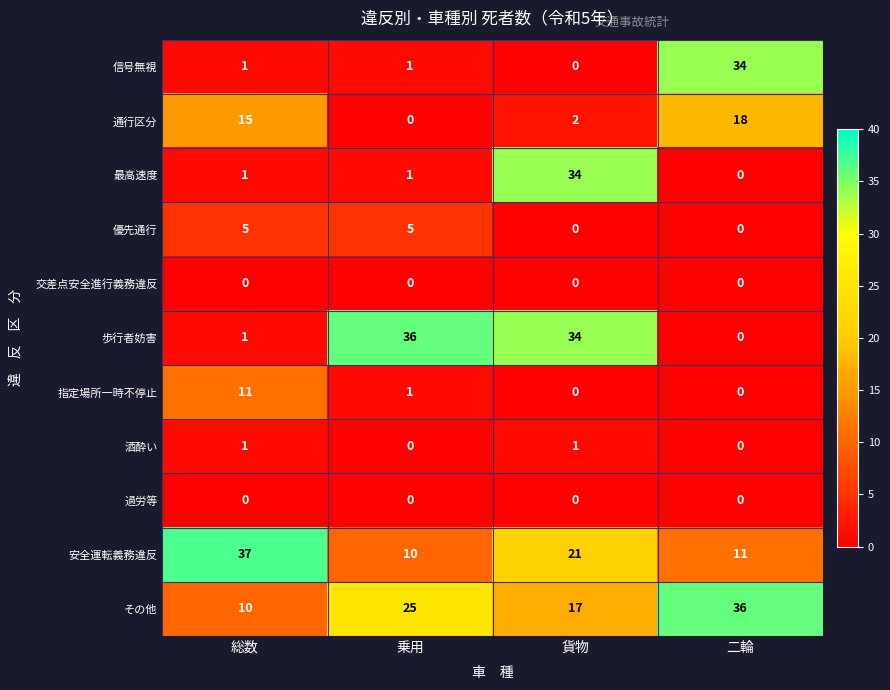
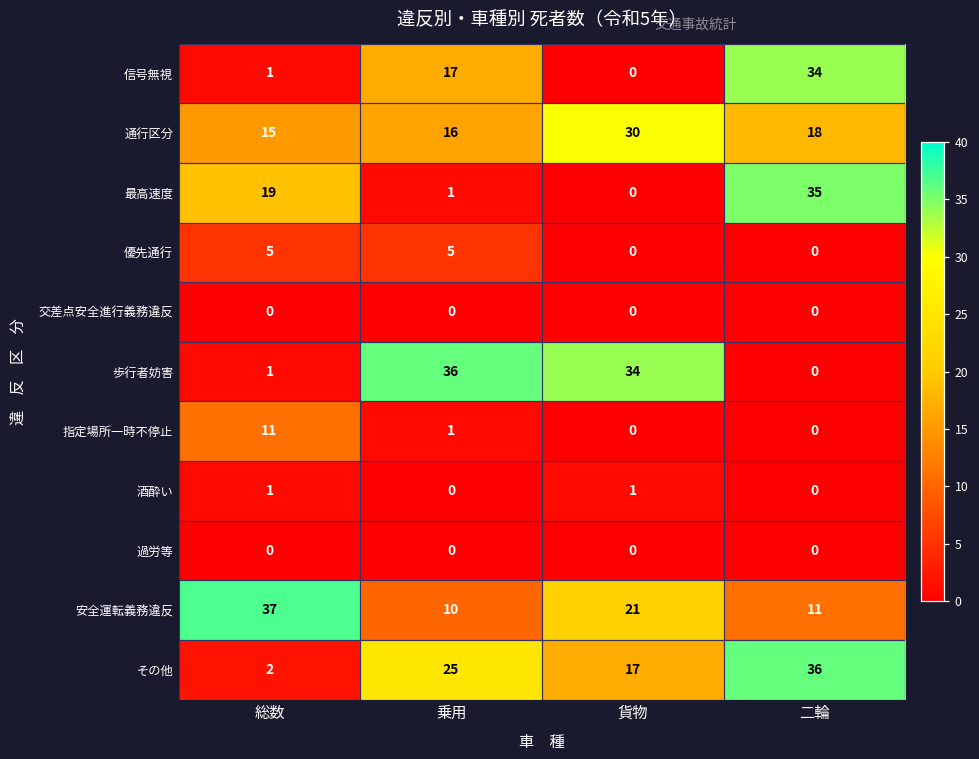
  {
    "信号無視": {
      "総数": 1,
-     "乗用": 1,
+     "乗用": 17,
      "貨物": 0,
      "二輪": 34
    },
    "通行区分": {
      "総数": 15,
-     "乗用": 0,
-     "貨物": 2,
+     "乗用": 16,
+     "貨物": 30,
      "二輪": 18
    },
    "最高速度": {
-     "総数": 1,
+     "総数": 19,
      "乗用": 1,
-     "貨物": 34,
-     "二輪": 0
+     "貨物": 0,
+     "二輪": 35
    },
    "優先通行": {
      "総数": 5,
      "乗用": 5,
      "貨物": 0,
      "二輪": 0
    },
    "交差点安全進行義務違反": {
      "総数": 0,
      "乗用": 0,
      "貨物": 0,
      "二輪": 0
    },
    "歩行者妨害": {
      "総数": 1,
      "乗用": 36,
      "貨物": 34,
      "二輪": 0
    },
    "指定場所一時不停止": {
      "総数": 11,
      "乗用": 1,
      "貨物": 0,
      "二輪": 0
    },
    "酒酔い": {
      "総数": 1,
      "乗用": 0,
      "貨物": 1,
      "二輪": 0
    },
    "過労等": {
      "総数": 0,
      "乗用": 0,
      "貨物": 0,
      "二輪": 0
    },
    "安全運転義務違反": {
      "総数": 37,
      "乗用": 10,
      "貨物": 21,
      "二輪": 11
    },
    "その他": {
-     "総数": 10,
+     "総数": 2,
      "乗用": 25,
      "貨物": 17,
      "二輪": 36
    }
  }
